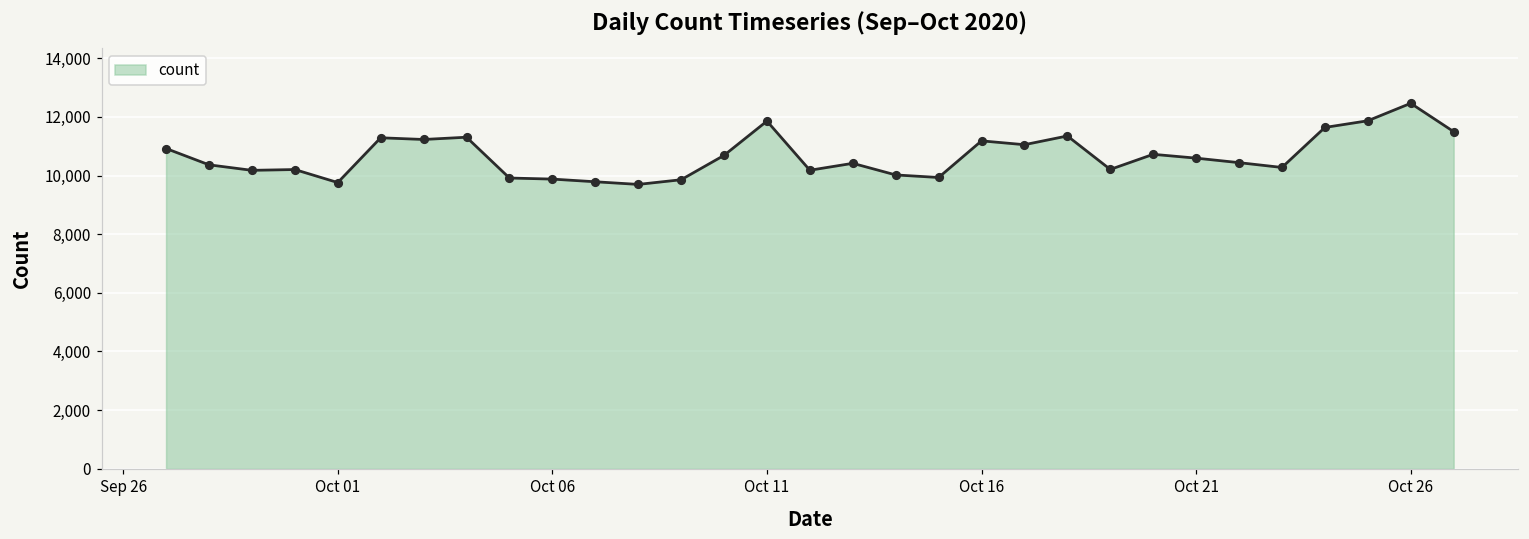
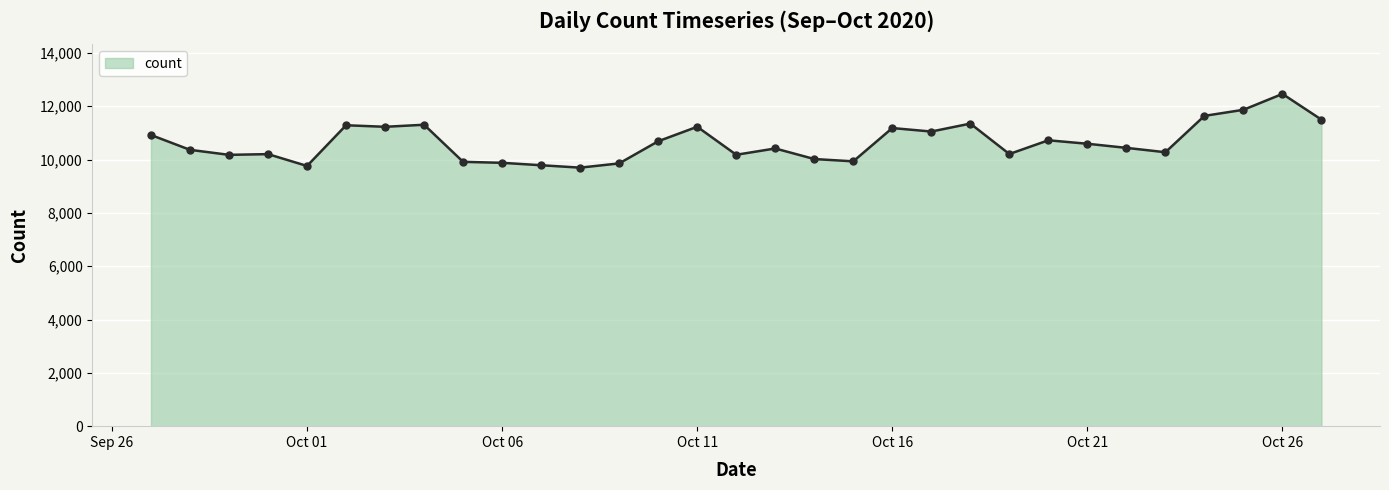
  {
    "Oct 01": "9,800",
    "Oct 06": "9,900",
-   "Oct 11": "11,900",
+   "Oct 11": "11,200",
    "Oct 16": "11,200",
    "Oct 21": "10,600",
    "Oct 26": "12,500"
  }
